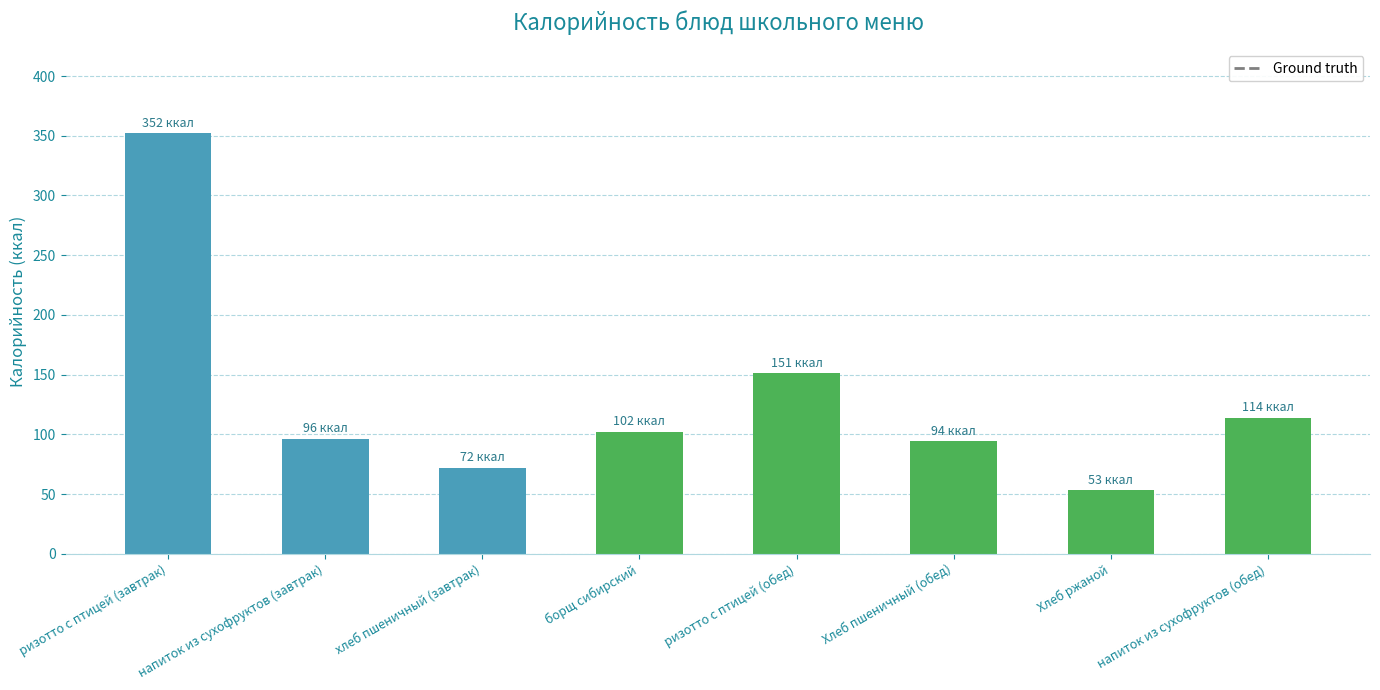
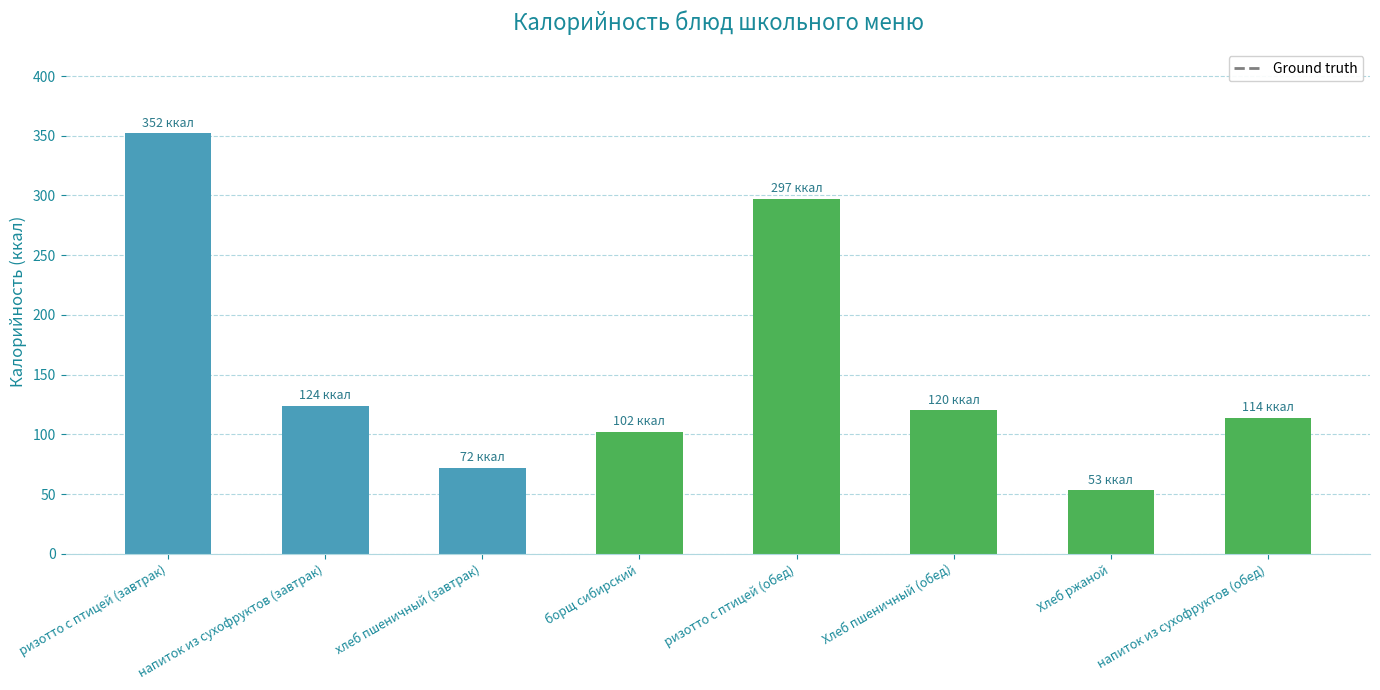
  {
    "ризотто с птицей (завтрак)": 352,
-   "напиток из сухофруктов (завтрак)": 96,
+   "напиток из сухофруктов (завтрак)": 124,
    "хлеб пшеничный (завтрак)": 72,
    "борщ сибирский": 102,
-   "ризотто с птицей (обед)": 151,
-   "Хлеб пшеничный (обед)": 94,
+   "ризотто с птицей (обед)": 297,
+   "Хлеб пшеничный (обед)": 120,
    "Хлеб ржаной": 53,
    "напиток из сухофруктов (обед)": 114
  }
